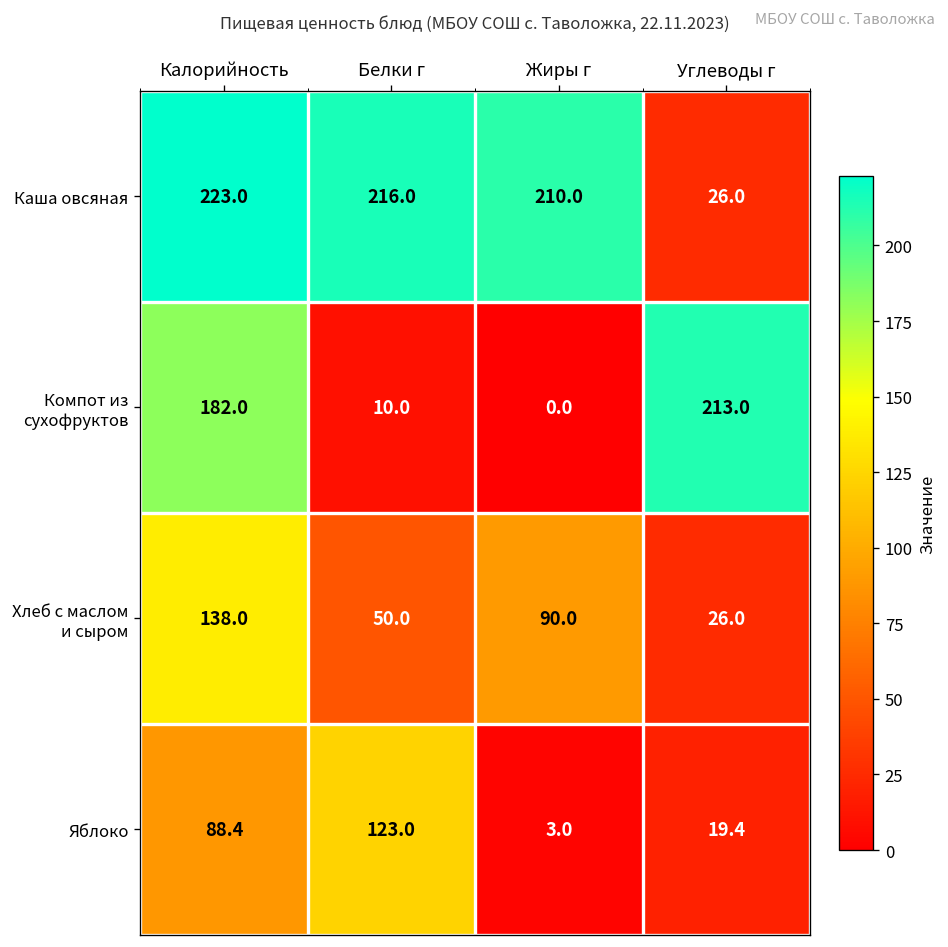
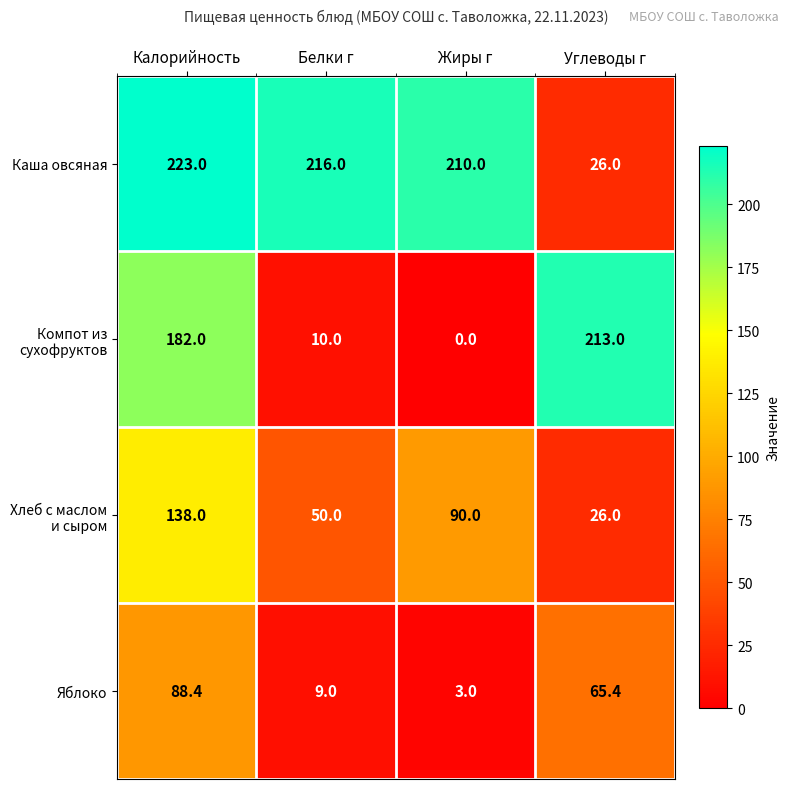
  {
    "Каша овсяная": {
      "Калорийность": 223.0,
      "Белки г": 216.0,
      "Жиры г": 210.0,
      "Углеводы г": 26.0
    },
    "Компот из сухофруктов": {
      "Калорийность": 182.0,
      "Белки г": 10.0,
      "Жиры г": 0.0,
      "Углеводы г": 213.0
    },
    "Хлеб с маслом и сыром": {
      "Калорийность": 138.0,
      "Белки г": 50.0,
      "Жиры г": 90.0,
      "Углеводы г": 26.0
    },
    "Яблоко": {
      "Калорийность": 88.4,
-     "Белки г": 123.0,
+     "Белки г": 9.0,
      "Жиры г": 3.0,
-     "Углеводы г": 19.4
+     "Углеводы г": 65.4
    }
  }
